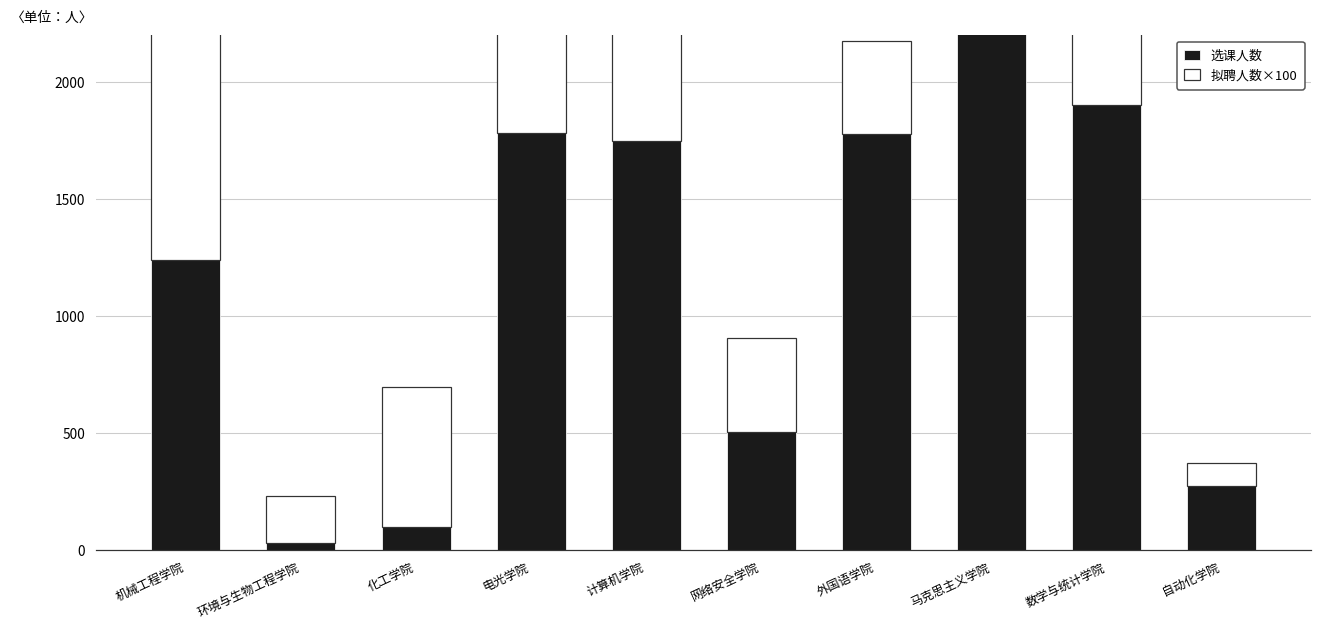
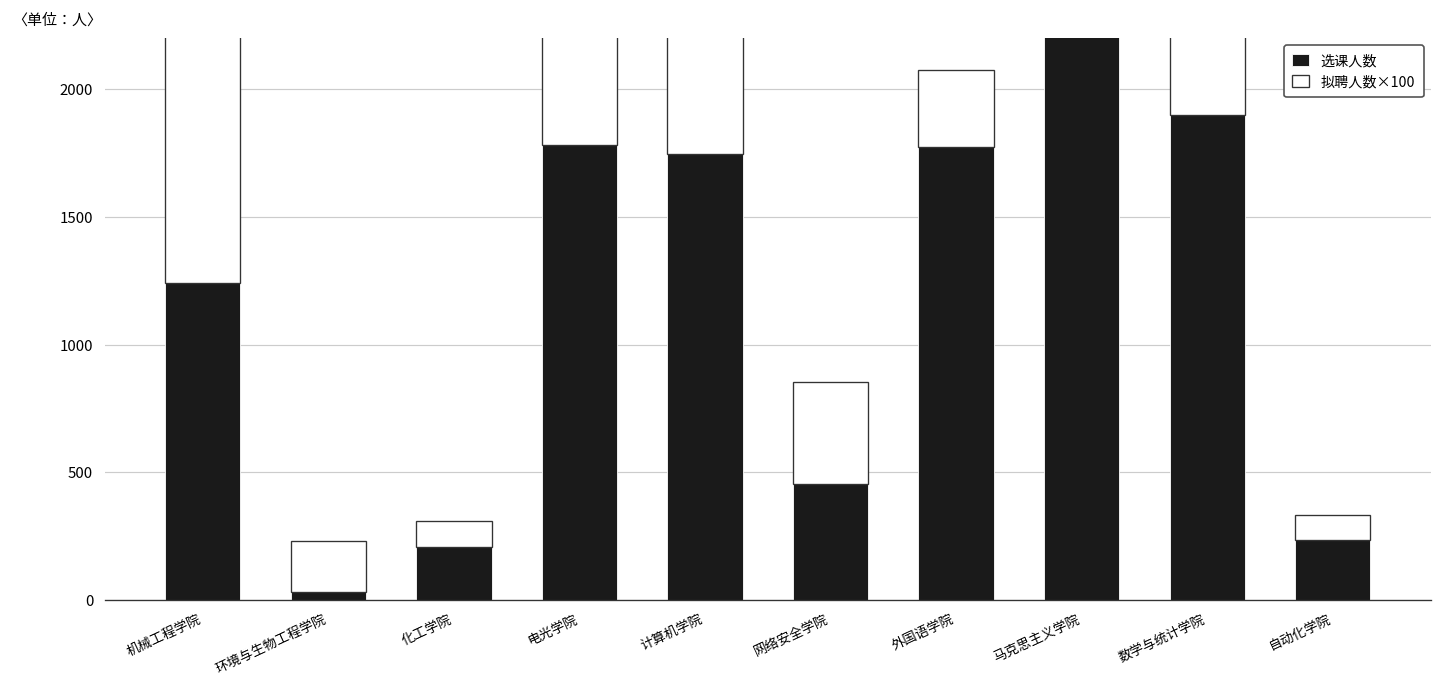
  {
    "选课人数": {
      "机械工程学院": 1240,
      "环境与生物工程学院": 30,
-     "化工学院": 100,
+     "化工学院": 210,
      "电光学院": 1780,
      "计算机学院": 1750,
-     "网络安全学院": 510,
+     "网络安全学院": 450,
      "外国语学院": 1780,
      "数学与统计学院": 1900,
-     "自动化学院": 270
+     "自动化学院": 230
    },
    "拟聘人数×100": {
      "环境与生物工程学院": 200,
-     "化工学院": 600,
+     "化工学院": 100,
      "网络安全学院": 400,
-     "外国语学院": 400,
+     "外国语学院": 300,
      "自动化学院": 100
    }
  }
